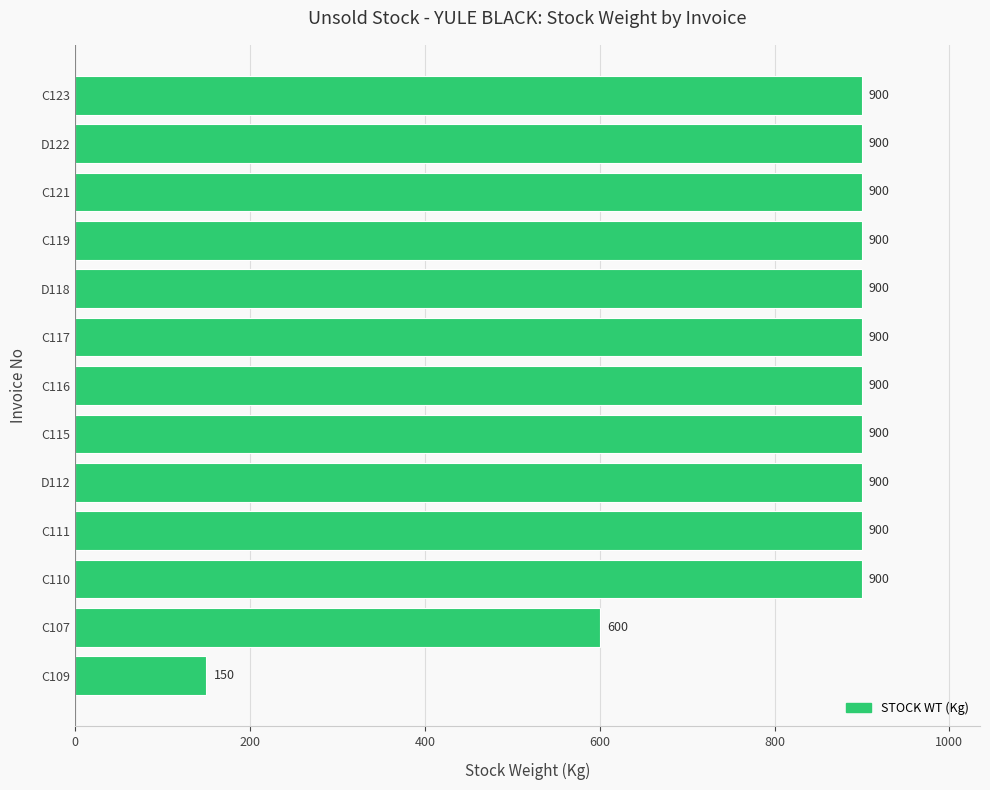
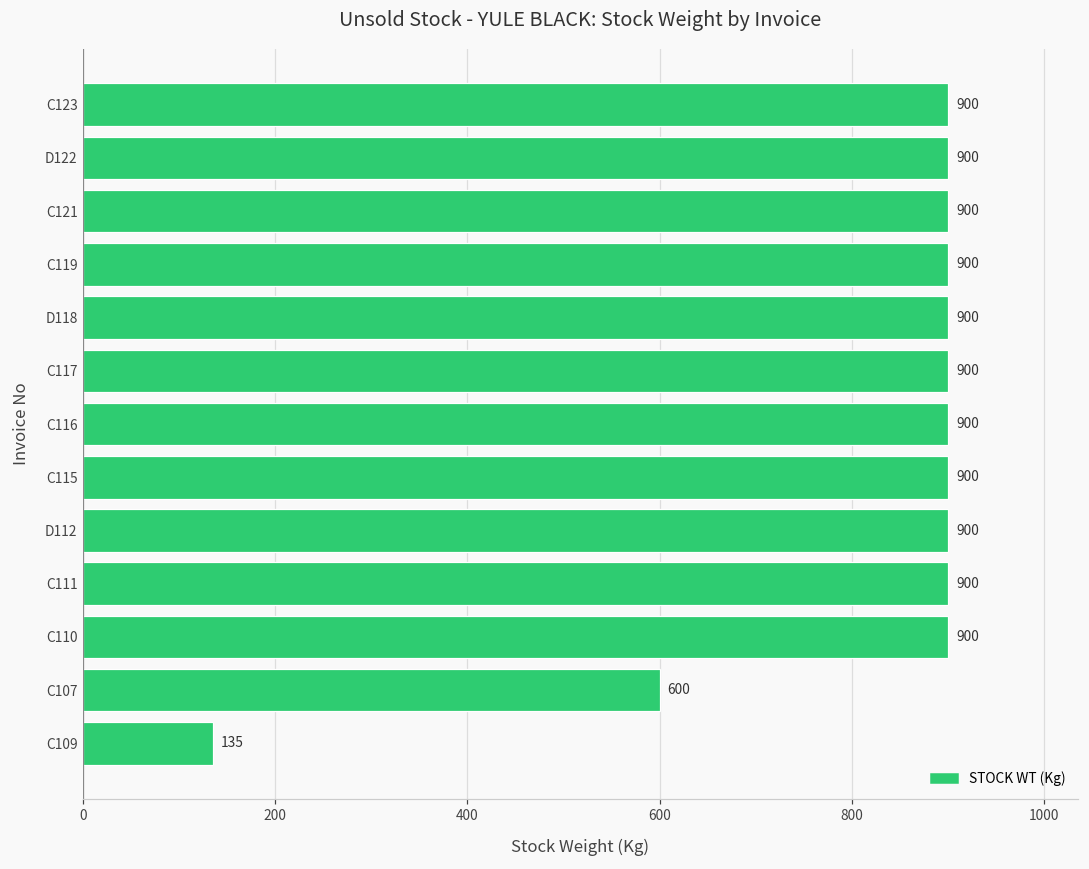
  {
    "C123": 900,
    "D122": 900,
    "C121": 900,
    "C119": 900,
    "D118": 900,
    "C117": 900,
    "C116": 900,
    "C115": 900,
    "D112": 900,
    "C111": 900,
    "C110": 900,
    "C107": 600,
-   "C109": 150
+   "C109": 135
  }
